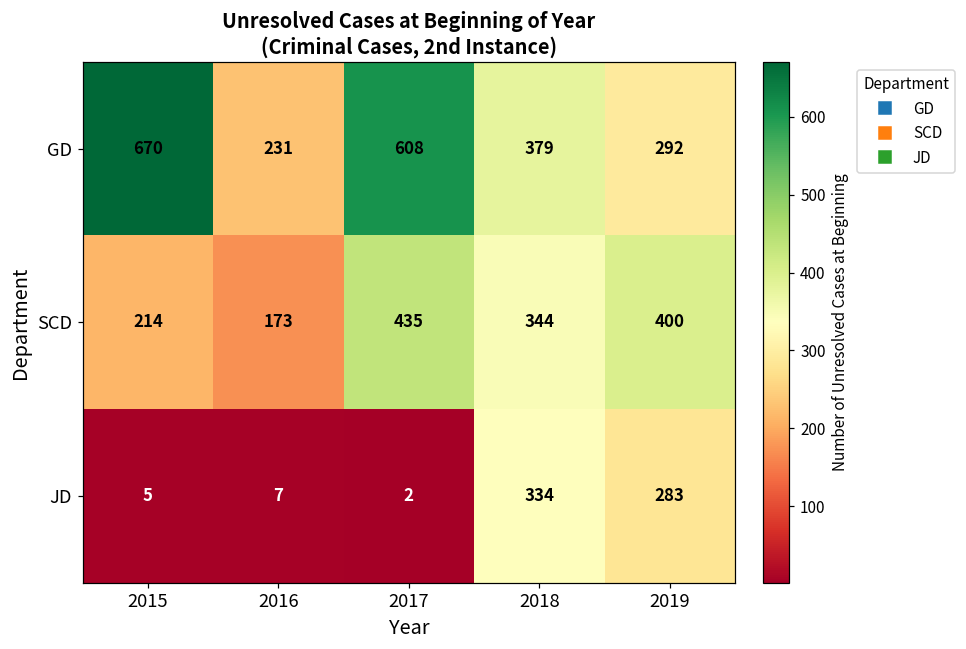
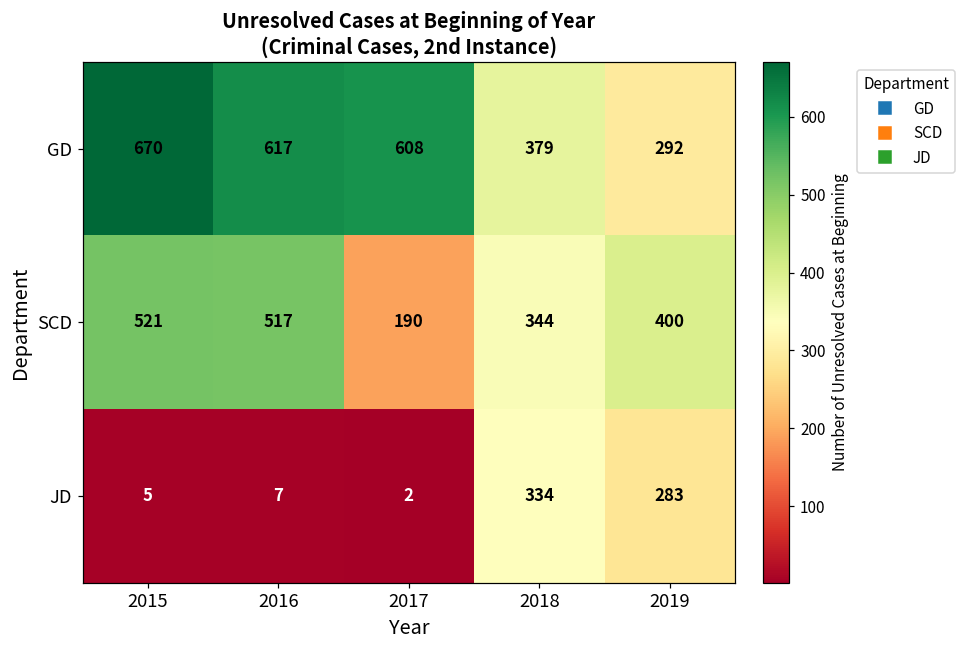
  {
    "GD": {
      "2015": 670,
-     "2016": 231,
+     "2016": 617,
      "2017": 608,
      "2018": 379,
      "2019": 292
    },
    "SCD": {
-     "2015": 214,
-     "2016": 173,
-     "2017": 435,
+     "2015": 521,
+     "2016": 517,
+     "2017": 190,
      "2018": 344,
      "2019": 400
    },
    "JD": {
      "2015": 5,
      "2016": 7,
      "2017": 2,
      "2018": 334,
      "2019": 283
    }
  }
